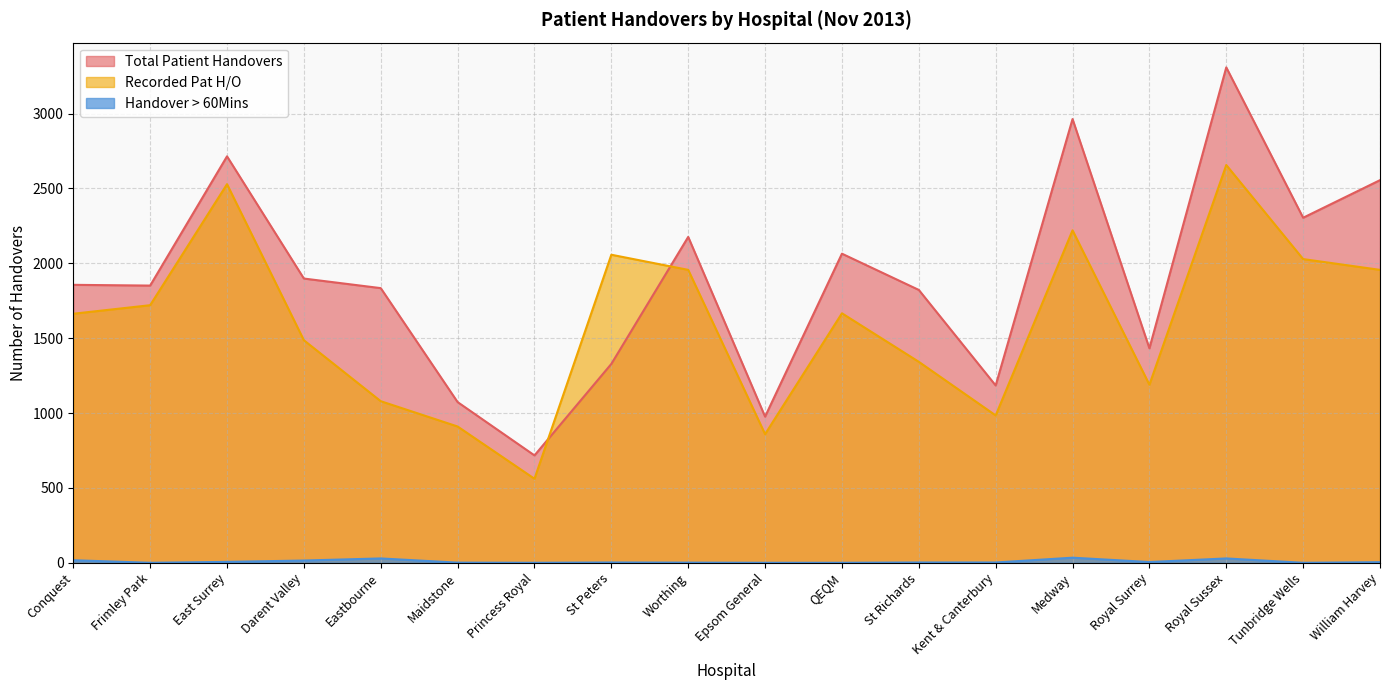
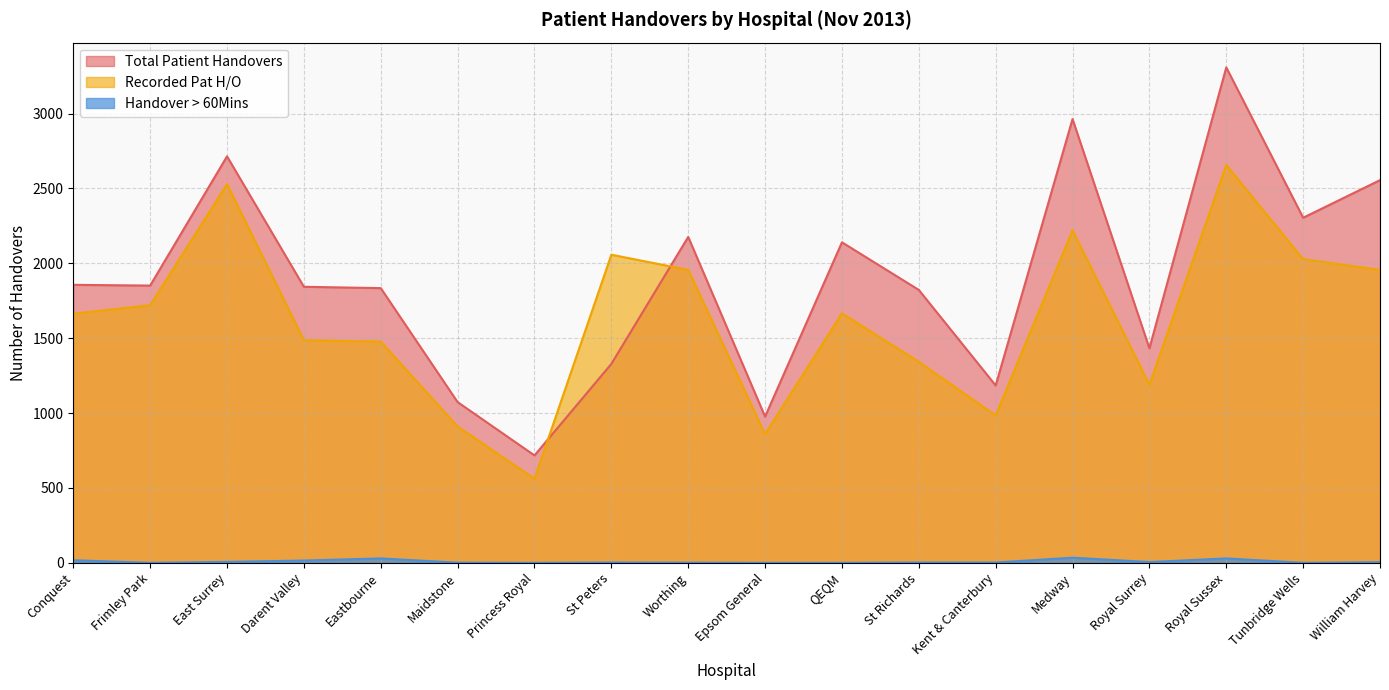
  {
    "Total Patient Handovers": {
      "Conquest": 1860,
      "Frimley Park": 1850,
      "East Surrey": 2710,
-     "Darent Valley": 1900,
+     "Darent Valley": 1840,
      "Eastbourne": 1830,
      "Maidstone": 1070,
      "Princess Royal": 720,
      "St Peters": 1330,
      "Worthing": 2180,
      "Epsom General": 980,
-     "QEQM": 2060,
+     "QEQM": 2140,
      "St Richards": 1820,
      "Kent & Canterbury": 1180,
      "Medway": 2960,
      "Royal Surrey": 1430,
      "Royal Sussex": 3310,
      "Tunbridge Wells": 2300,
      "William Harvey": 2560
    },
    "Recorded Pat H/O": {
      "Conquest": 1660,
      "Frimley Park": 1720,
      "East Surrey": 2530,
      "Darent Valley": 1490,
-     "Eastbourne": 1080,
+     "Eastbourne": 1480,
      "Maidstone": 910,
      "Princess Royal": 560,
      "St Peters": 2060,
      "Worthing": 1960,
      "Epsom General": 860,
      "QEQM": 1670,
      "St Richards": 1340,
      "Kent & Canterbury": 980,
      "Medway": 2220,
      "Royal Surrey": 1190,
      "Royal Sussex": 2660,
      "Tunbridge Wells": 2030,
      "William Harvey": 1960
    },
    "Handover > 60Mins": {
      "Conquest": 20,
      "Frimley Park": 0,
      "East Surrey": 10,
      "Darent Valley": 20,
      "Eastbourne": 30,
      "Maidstone": 0,
      "Princess Royal": 0,
      "St Peters": 0,
      "Worthing": 0,
      "Epsom General": 0,
      "QEQM": 0,
      "St Richards": 0,
      "Kent & Canterbury": 0,
      "Medway": 30,
      "Royal Surrey": 10,
      "Royal Sussex": 30,
      "Tunbridge Wells": 0,
      "William Harvey": 0
    }
  }
